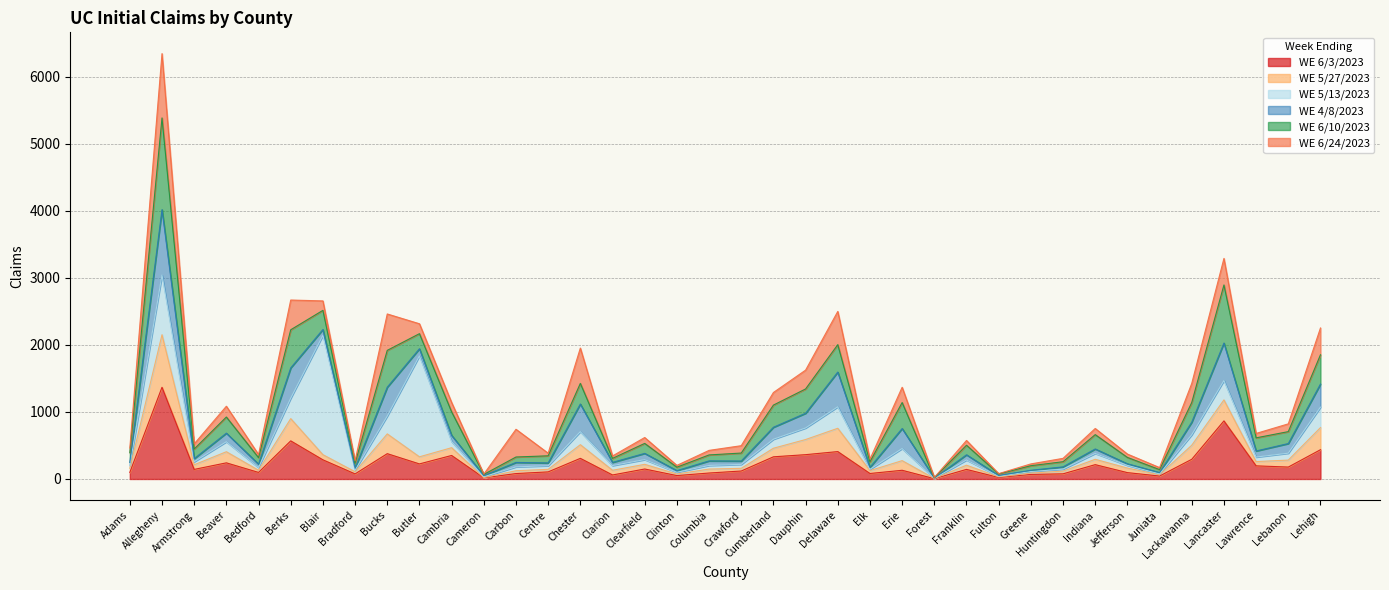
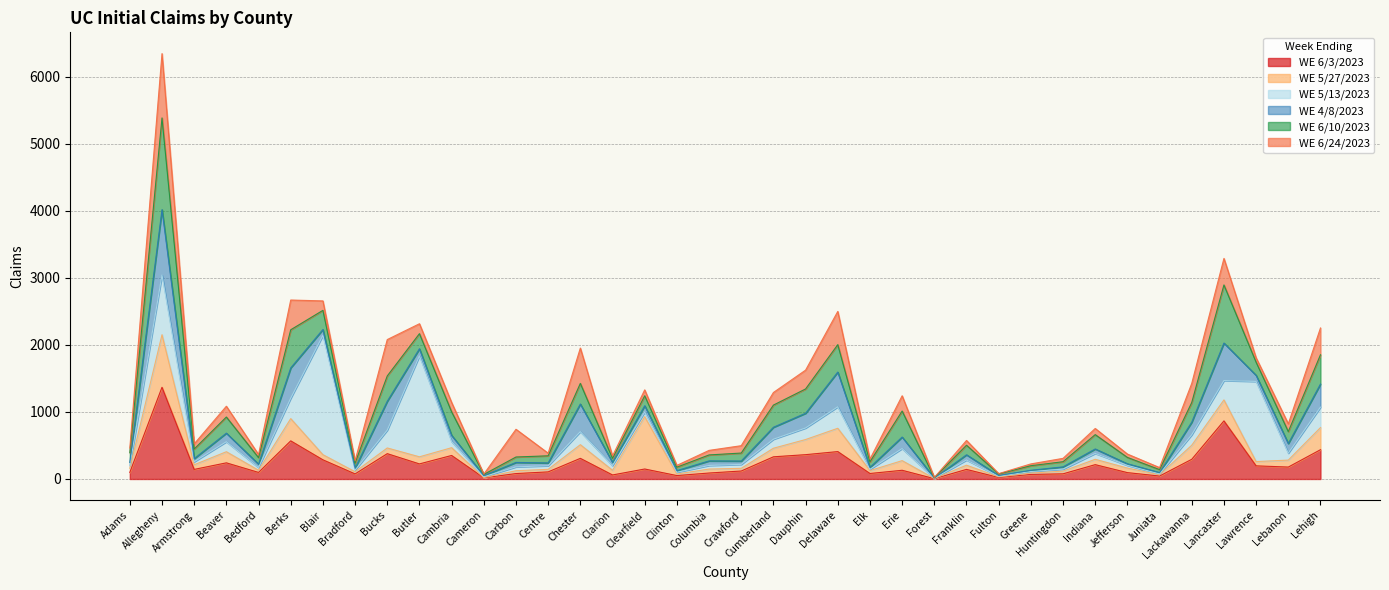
  {
    "WE 6/3/2023": {
      "Adams": 100,
      "Allegheny": 1400,
      "Armstrong": 100,
      "Beaver": 200,
      "Berks": 600,
      "Blair": 300,
      "Bucks": 400,
      "Butler": 200,
      "Cambria": 400,
      "Carbon": 100,
      "Centre": 100,
      "Chester": 300,
      "Clarion": 100,
      "Clearfield": 100,
      "Columbia": 100,
      "Crawford": 100,
      "Cumberland": 300,
      "Dauphin": 400,
      "Delaware": 400,
      "Elk": 100,
      "Erie": 100,
      "Franklin": 100,
      "Huntingdon": 100,
      "Indiana": 200,
      "Jefferson": 100,
      "Lackawanna": 300,
      "Lancaster": 900,
      "Lawrence": 200,
      "Lebanon": 200,
      "Lehigh": 400
    },
    "WE 5/27/2023": {
      "Adams": 100,
      "Allegheny": 800,
      "Armstrong": 100,
      "Beaver": 200,
      "Berks": 300,
      "Blair": 100,
-     "Bucks": 300,
+     "Bucks": 100,
      "Butler": 100,
      "Cambria": 100,
      "Carbon": 0,
      "Centre": 0,
      "Chester": 200,
      "Clarion": 100,
-     "Clearfield": 100,
+     "Clearfield": 800,
      "Columbia": 100,
      "Crawford": 0,
      "Cumberland": 100,
      "Dauphin": 200,
      "Delaware": 300,
      "Erie": 100,
      "Franklin": 100,
      "Indiana": 100,
      "Jefferson": 100,
      "Lackawanna": 200,
      "Lancaster": 300,
      "Lawrence": 100,
      "Lebanon": 100,
      "Lehigh": 300
    },
    "WE 5/13/2023": {
      "Adams": 0,
      "Allegheny": 900,
      "Armstrong": 0,
      "Beaver": 100,
      "Bedford": 0,
      "Berks": 300,
      "Blair": 1800,
      "Bucks": 300,
      "Butler": 1500,
      "Cambria": 100,
      "Carbon": 100,
      "Centre": 100,
      "Chester": 200,
      "Clarion": 100,
      "Clearfield": 100,
      "Columbia": 100,
      "Crawford": 100,
      "Cumberland": 100,
      "Dauphin": 200,
      "Delaware": 300,
      "Erie": 200,
      "Franklin": 100,
      "Indiana": 100,
      "Lackawanna": 200,
      "Lancaster": 300,
-     "Lawrence": 100,
+     "Lawrence": 1200,
      "Lebanon": 100,
      "Lehigh": 300
    },
    "WE 4/8/2023": {
      "Adams": 0,
      "Allegheny": 1000,
      "Armstrong": 0,
      "Beaver": 100,
      "Bedford": 100,
      "Berks": 500,
      "Blair": 100,
      "Bucks": 400,
      "Butler": 100,
      "Cambria": 100,
      "Carbon": 100,
      "Centre": 0,
      "Chester": 400,
      "Clarion": 0,
      "Clearfield": 100,
      "Columbia": 100,
      "Crawford": 100,
      "Cumberland": 200,
      "Dauphin": 200,
      "Delaware": 500,
-     "Erie": 300,
+     "Erie": 200,
      "Franklin": 100,
      "Indiana": 100,
      "Lackawanna": 200,
      "Lancaster": 600,
      "Lawrence": 100,
      "Lebanon": 100,
      "Lehigh": 300
    },
    "WE 6/10/2023": {
      "Adams": 100,
      "Allegheny": 1400,
      "Armstrong": 100,
      "Beaver": 200,
      "Bedford": 100,
      "Berks": 600,
      "Blair": 300,
-     "Bucks": 600,
+     "Bucks": 400,
      "Butler": 200,
      "Cambria": 400,
      "Carbon": 100,
      "Centre": 100,
      "Chester": 300,
      "Clearfield": 100,
      "Columbia": 100,
      "Crawford": 100,
      "Cumberland": 300,
      "Dauphin": 400,
      "Delaware": 400,
      "Elk": 100,
      "Erie": 400,
      "Franklin": 100,
      "Huntingdon": 100,
      "Indiana": 200,
      "Jefferson": 100,
      "Lackawanna": 300,
      "Lancaster": 900,
      "Lawrence": 200,
      "Lebanon": 200,
      "Lehigh": 400
    },
    "WE 6/24/2023": {
      "Adams": 100,
      "Allegheny": 1000,
      "Armstrong": 100,
      "Beaver": 200,
      "Bedford": 0,
      "Berks": 400,
      "Blair": 100,
      "Bucks": 500,
      "Butler": 100,
      "Cambria": 100,
      "Carbon": 400,
      "Centre": 0,
      "Chester": 500,
      "Clearfield": 100,
      "Columbia": 100,
      "Crawford": 100,
      "Cumberland": 200,
      "Dauphin": 300,
      "Delaware": 500,
      "Elk": 0,
      "Erie": 200,
      "Franklin": 100,
      "Huntingdon": 100,
      "Indiana": 100,
      "Jefferson": 100,
      "Lackawanna": 300,
      "Lancaster": 400,
      "Lawrence": 100,
      "Lebanon": 100,
      "Lehigh": 400
    }
  }
